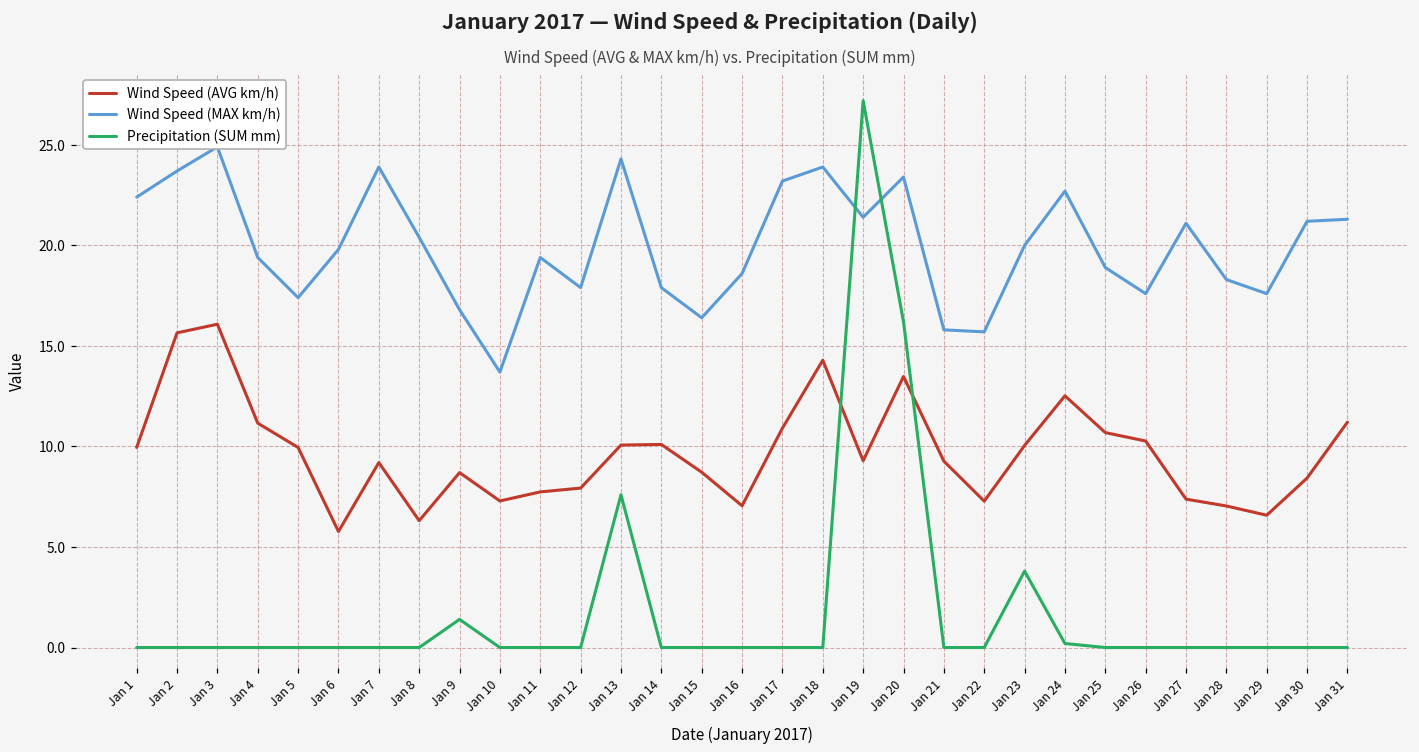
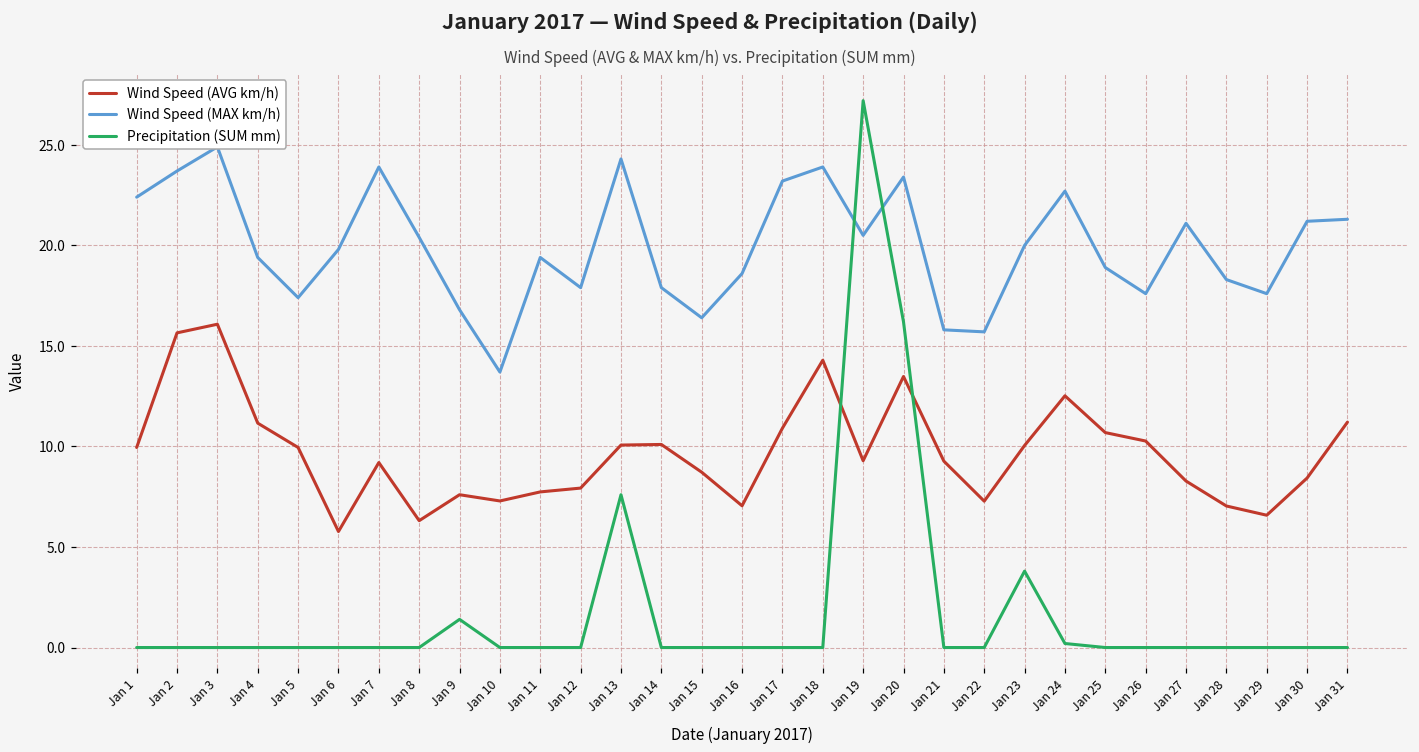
  {
    "Wind Speed (AVG km/h)": {
      "Jan 1": 10.0,
      "Jan 2": 15.7,
      "Jan 3": 16.1,
      "Jan 4": 11.2,
      "Jan 5": 10.0,
      "Jan 6": 5.8,
      "Jan 7": 9.2,
      "Jan 8": 6.3,
-     "Jan 9": 8.7,
+     "Jan 9": 7.6,
      "Jan 10": 7.3,
      "Jan 11": 7.7,
      "Jan 12": 7.9,
      "Jan 13": 10.1,
      "Jan 14": 10.1,
      "Jan 15": 8.7,
      "Jan 16": 7.1,
      "Jan 17": 10.9,
      "Jan 18": 14.3,
      "Jan 19": 9.3,
      "Jan 20": 13.5,
      "Jan 21": 9.3,
      "Jan 22": 7.3,
      "Jan 23": 10.1,
      "Jan 24": 12.5,
      "Jan 25": 10.7,
      "Jan 26": 10.3,
-     "Jan 27": 7.4,
+     "Jan 27": 8.3,
      "Jan 28": 7.0,
      "Jan 29": 6.6,
      "Jan 30": 8.4,
      "Jan 31": 11.2
    },
    "Wind Speed (MAX km/h)": {
      "Jan 1": 22.4,
      "Jan 2": 23.7,
      "Jan 4": 19.4,
      "Jan 5": 17.4,
      "Jan 6": 19.8,
      "Jan 7": 23.9,
      "Jan 8": 20.4,
      "Jan 9": 16.8,
      "Jan 10": 13.7,
      "Jan 11": 19.4,
      "Jan 12": 17.9,
      "Jan 13": 24.3,
      "Jan 14": 17.9,
      "Jan 15": 16.4,
      "Jan 16": 18.6,
      "Jan 17": 23.2,
      "Jan 18": 23.9,
-     "Jan 19": 21.4,
+     "Jan 19": 20.5,
      "Jan 20": 23.4,
      "Jan 21": 15.8,
      "Jan 22": 15.7,
      "Jan 23": 20.0,
      "Jan 24": 22.7,
      "Jan 25": 18.9,
      "Jan 26": 17.6,
      "Jan 27": 21.1,
      "Jan 28": 18.3,
      "Jan 29": 17.6,
      "Jan 30": 21.2,
      "Jan 31": 21.3
    },
    "Precipitation (SUM mm)": {
      "Jan 1": 0.0,
      "Jan 2": 0.0,
      "Jan 3": 0.0,
      "Jan 4": 0.0,
      "Jan 5": 0.0,
      "Jan 6": 0.0,
      "Jan 7": 0.0,
      "Jan 8": 0.0,
      "Jan 9": 1.4,
      "Jan 10": 0.0,
      "Jan 11": 0.0,
      "Jan 12": 0.0,
      "Jan 13": 7.6,
      "Jan 14": 0.0,
      "Jan 15": 0.0,
      "Jan 16": 0.0,
      "Jan 17": 0.0,
      "Jan 18": 0.0,
      "Jan 19": 27.2,
      "Jan 20": 16.2,
      "Jan 21": 0.0,
      "Jan 22": 0.0,
      "Jan 23": 3.8,
      "Jan 24": 0.2,
      "Jan 25": 0.0,
      "Jan 26": 0.0,
      "Jan 27": 0.0,
      "Jan 28": 0.0,
      "Jan 29": 0.0,
      "Jan 30": 0.0,
      "Jan 31": 0.0
    }
  }
